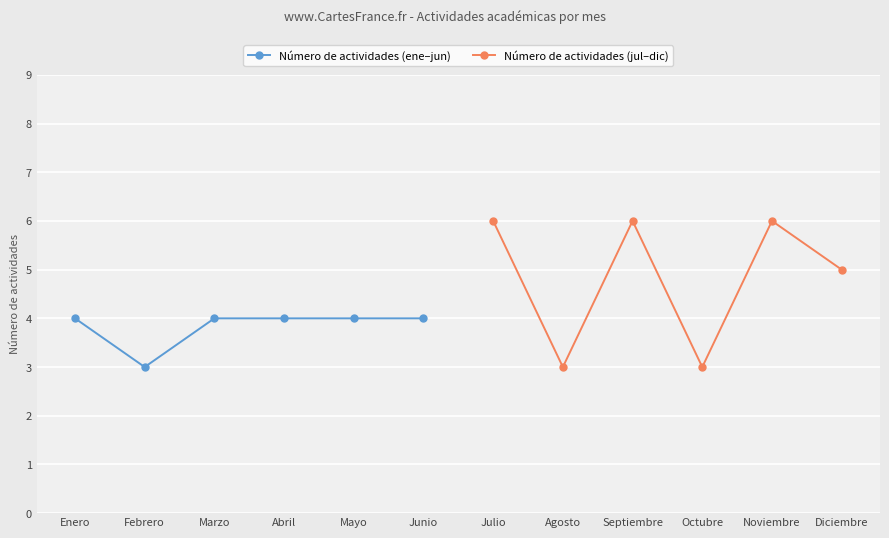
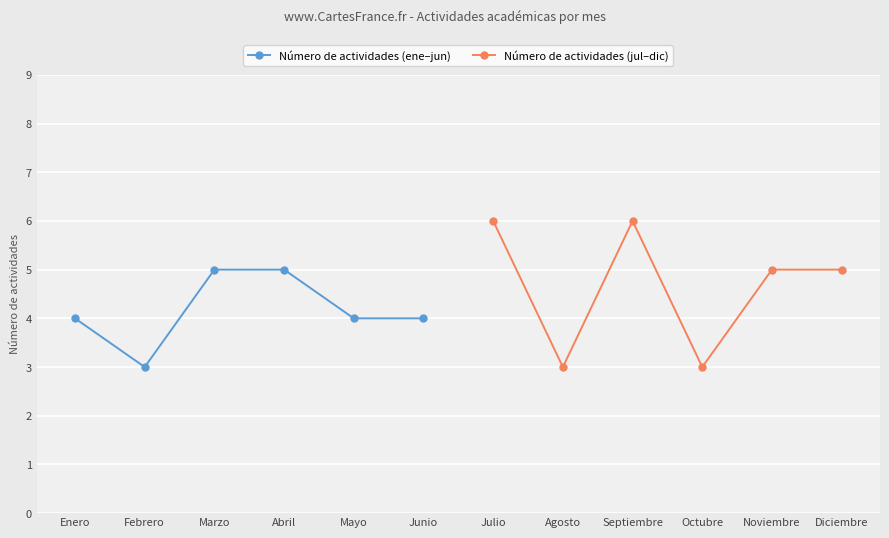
  {
    "Número de actividades (ene–jun)": {
      "Enero": 4,
      "Febrero": 3,
-     "Marzo": 4,
-     "Abril": 4,
+     "Marzo": 5,
+     "Abril": 5,
      "Mayo": 4,
      "Junio": 4
    },
    "Número de actividades (jul–dic)": {
      "Julio": 6,
      "Agosto": 3,
      "Septiembre": 6,
      "Octubre": 3,
-     "Noviembre": 6,
+     "Noviembre": 5,
      "Diciembre": 5
    }
  }
